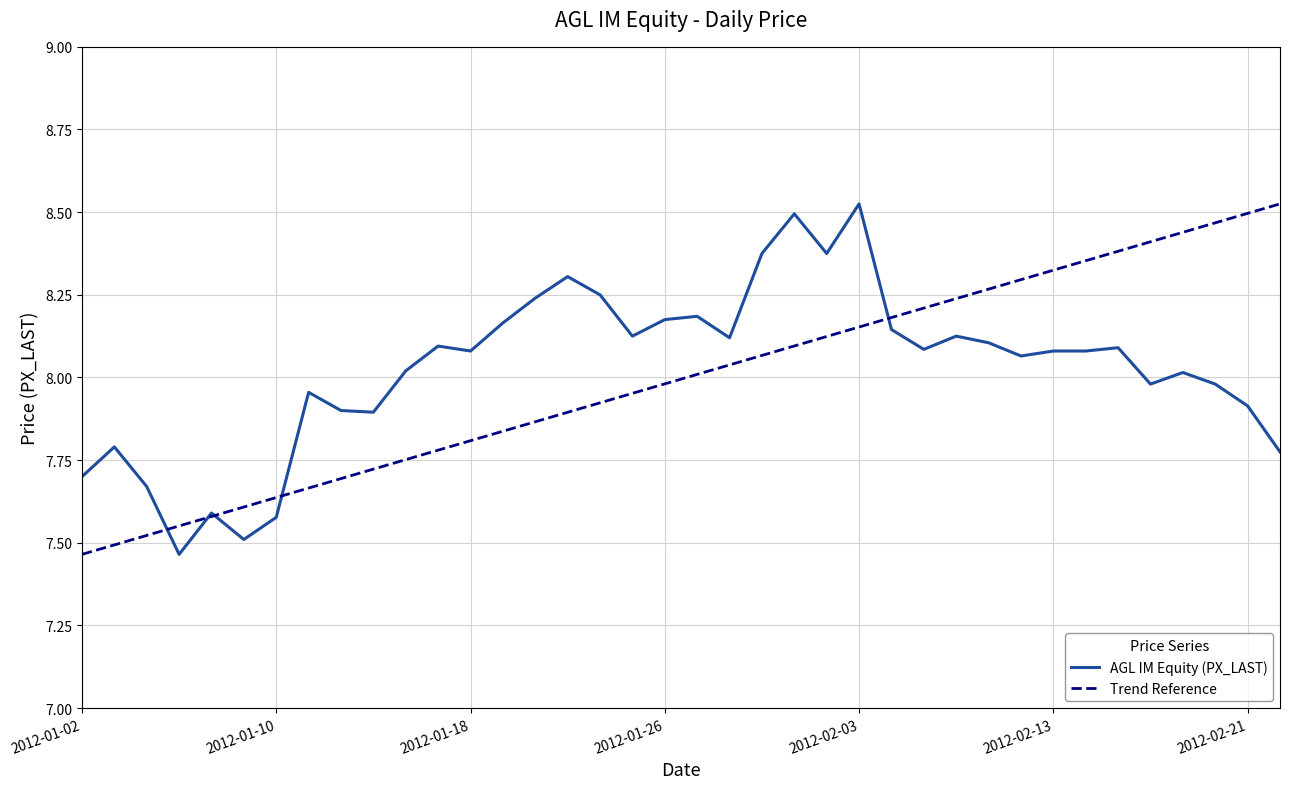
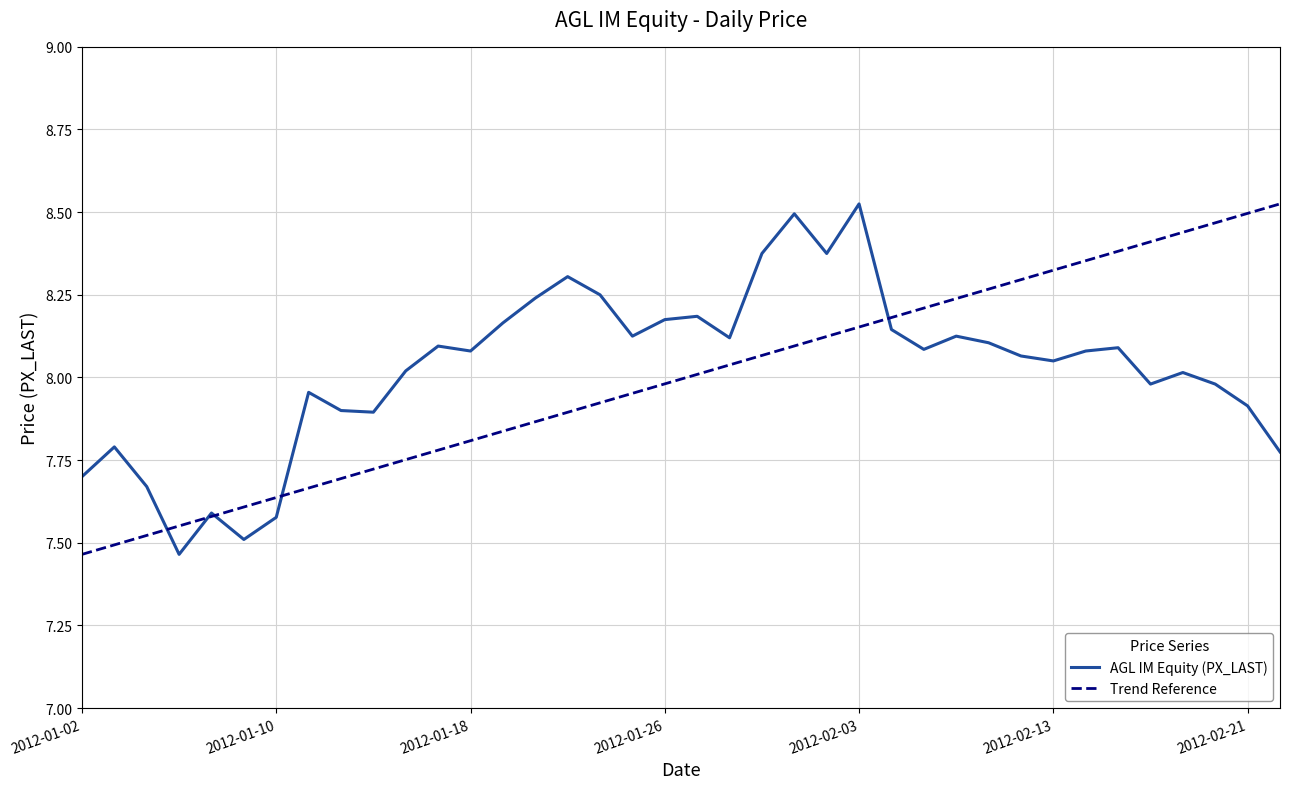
  {
    "AGL IM Equity (PX_LAST)": {
      "2012-01-02": 7.70,
      "2012-01-10": 7.58,
      "2012-01-18": 8.08,
      "2012-01-26": 8.18,
      "2012-02-03": 8.53,
-     "2012-02-13": 8.08,
+     "2012-02-13": 8.05,
      "2012-02-21": 7.91
    },
    "Trend Reference": {
      "2012-01-02": 7.47
    }
  }
